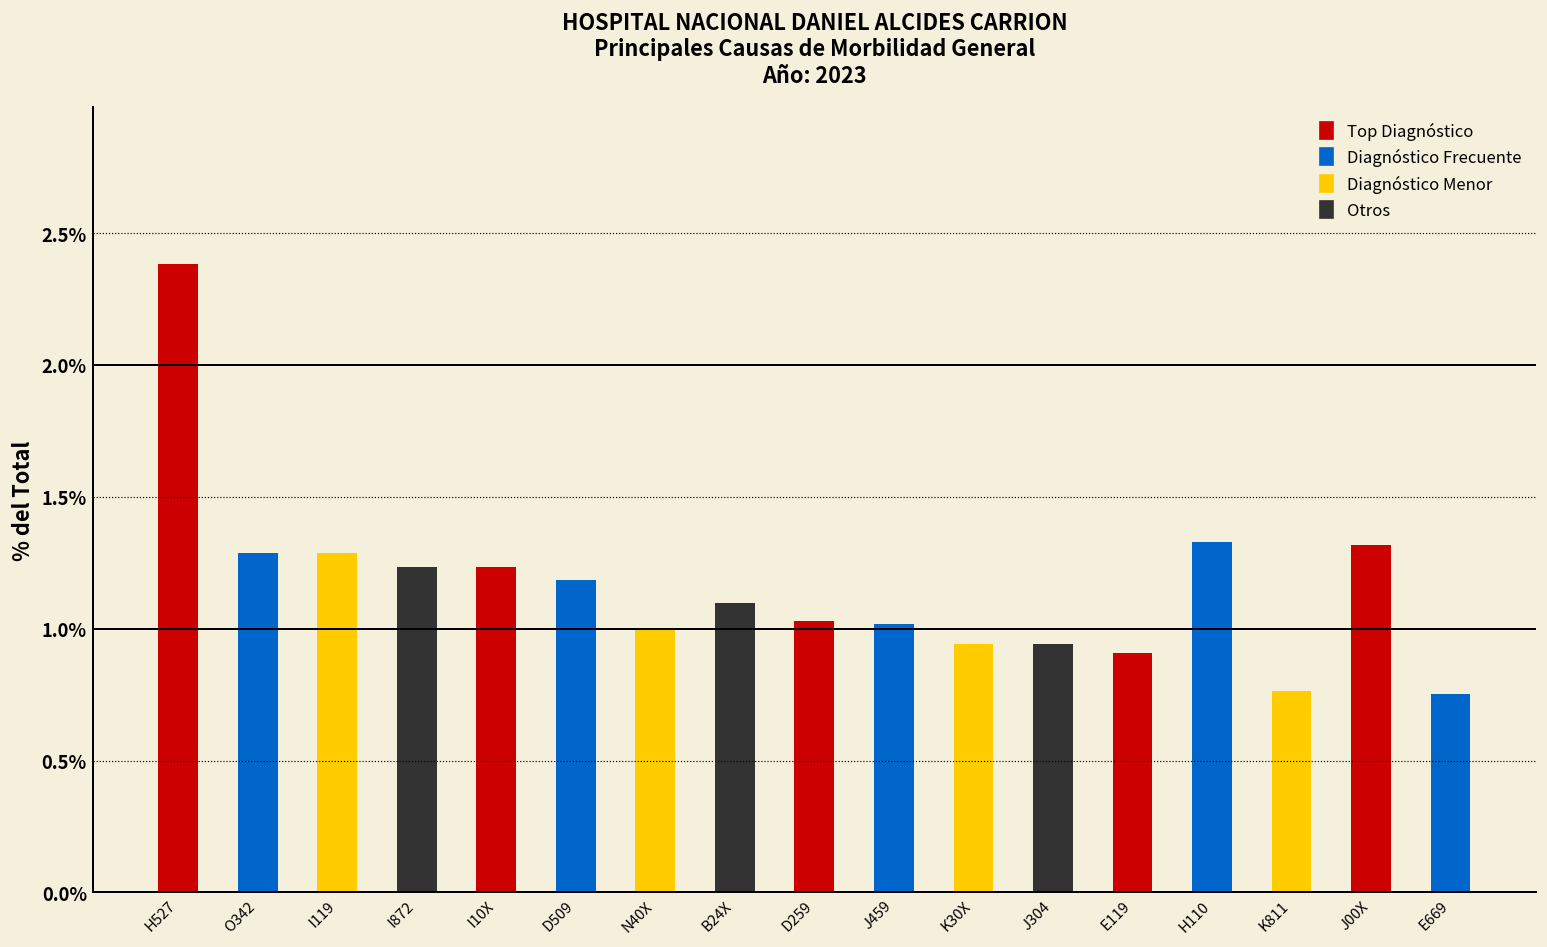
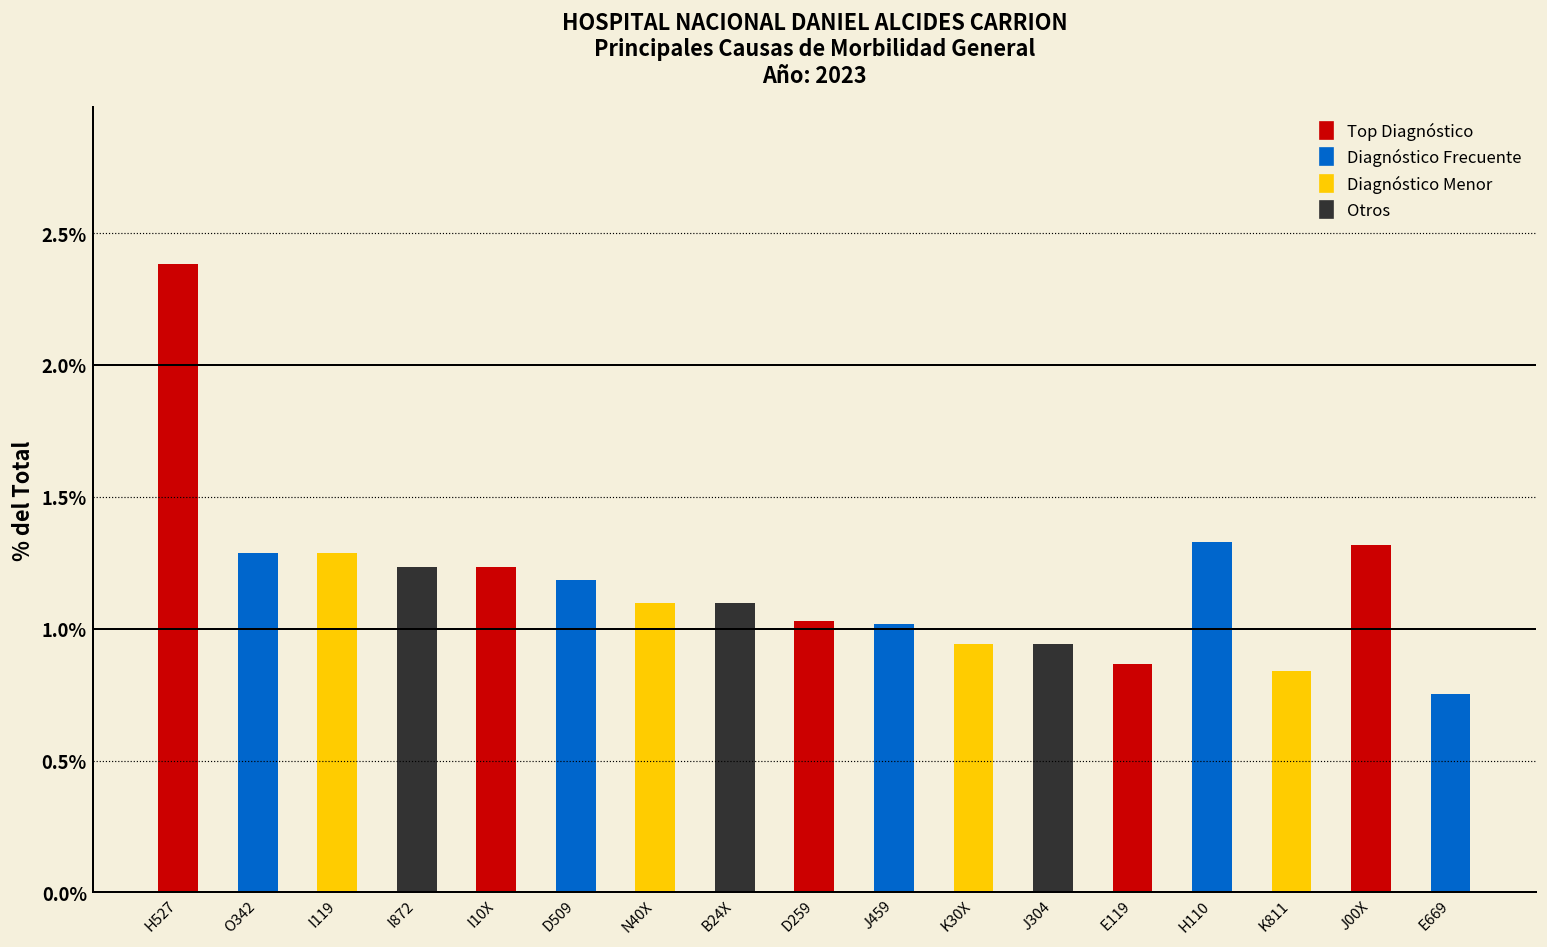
  {
    "H527": "2.38%",
    "O342": "1.29%",
    "I119": "1.29%",
    "I872": "1.23%",
    "I10X": "1.23%",
    "D509": "1.18%",
-   "N40X": "0.99%",
+   "N40X": "1.10%",
    "B24X": "1.10%",
    "D259": "1.03%",
    "J459": "1.02%",
    "K30X": "0.94%",
    "J304": "0.94%",
-   "E119": "0.91%",
+   "E119": "0.87%",
    "H110": "1.33%",
-   "K811": "0.76%",
+   "K811": "0.84%",
    "J00X": "1.32%",
    "E669": "0.75%"
  }
